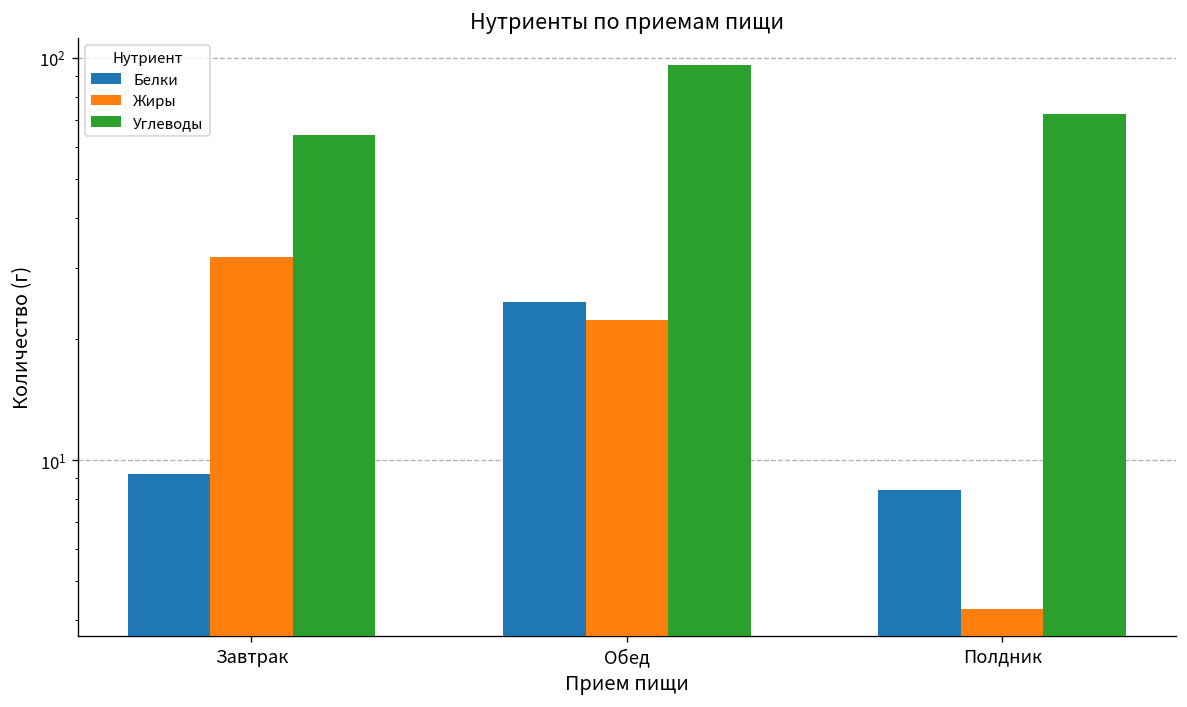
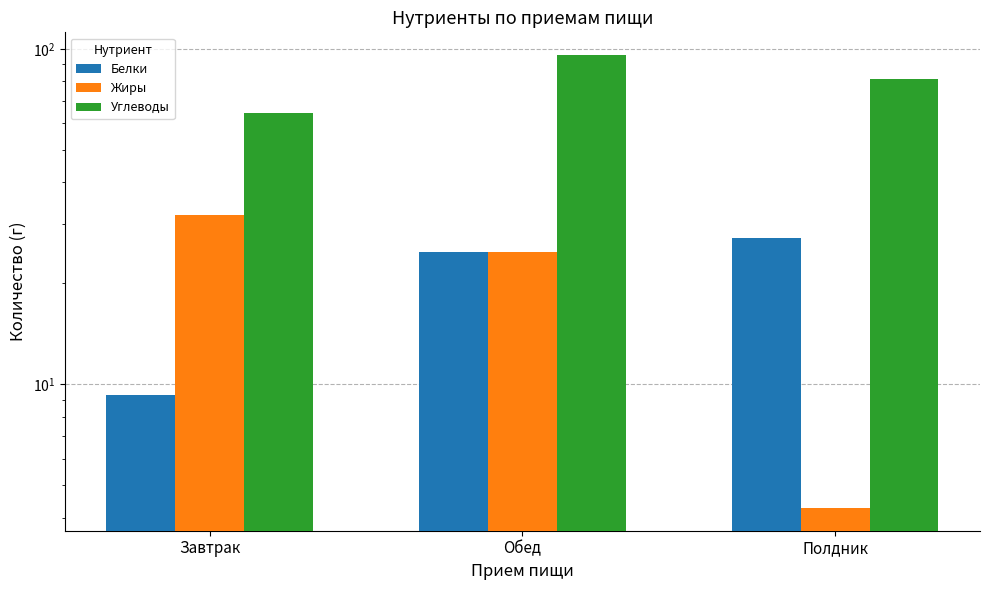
  {
    "Белки": {
      "Завтрак": 9.3,
      "Обед": 25,
-     "Полдник": 8.4
+     "Полдник": 27
    },
    "Жиры": {
      "Завтрак": 32,
-     "Обед": 22,
+     "Обед": 25,
      "Полдник": 4.3
    },
    "Углеводы": {
      "Завтрак": 64,
      "Обед": 96,
-     "Полдник": 72
+     "Полдник": 81
    }
  }
